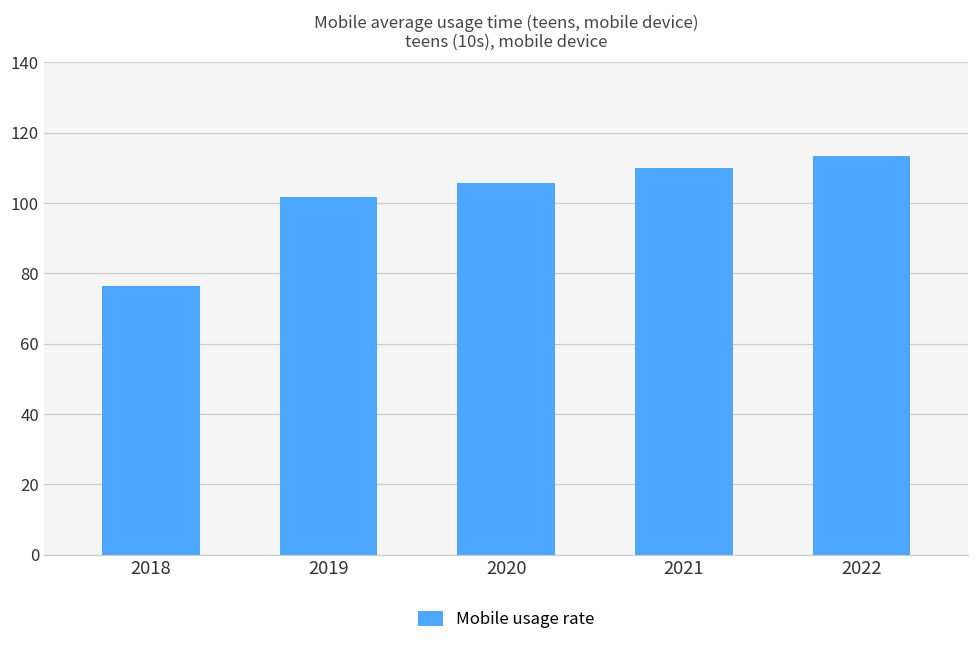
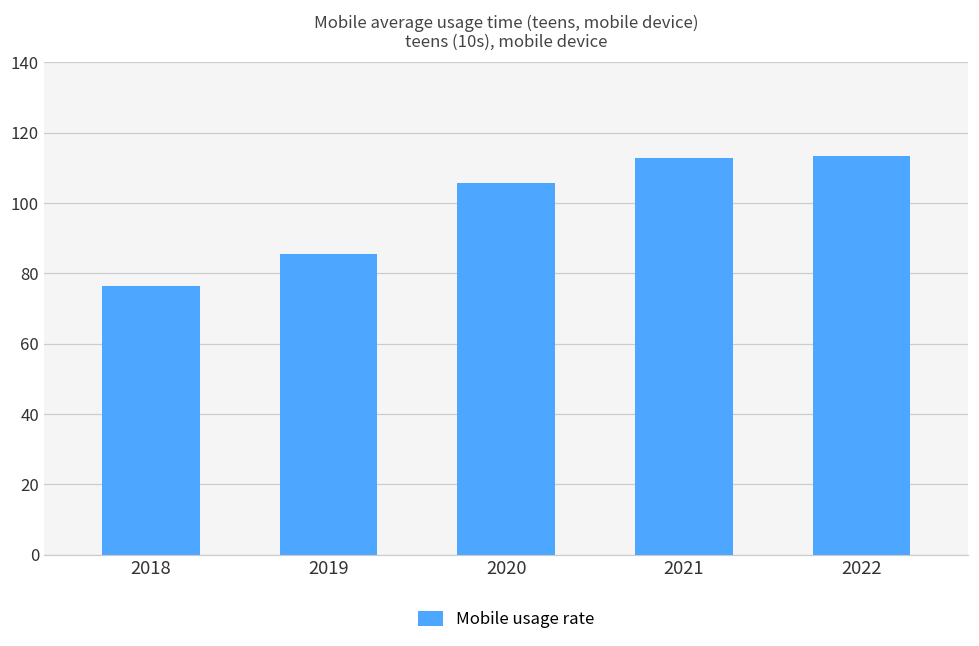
  {
    "2018": 76,
-   "2019": 102,
+   "2019": 85,
    "2020": 106,
-   "2021": 110,
+   "2021": 113,
    "2022": 113
  }
